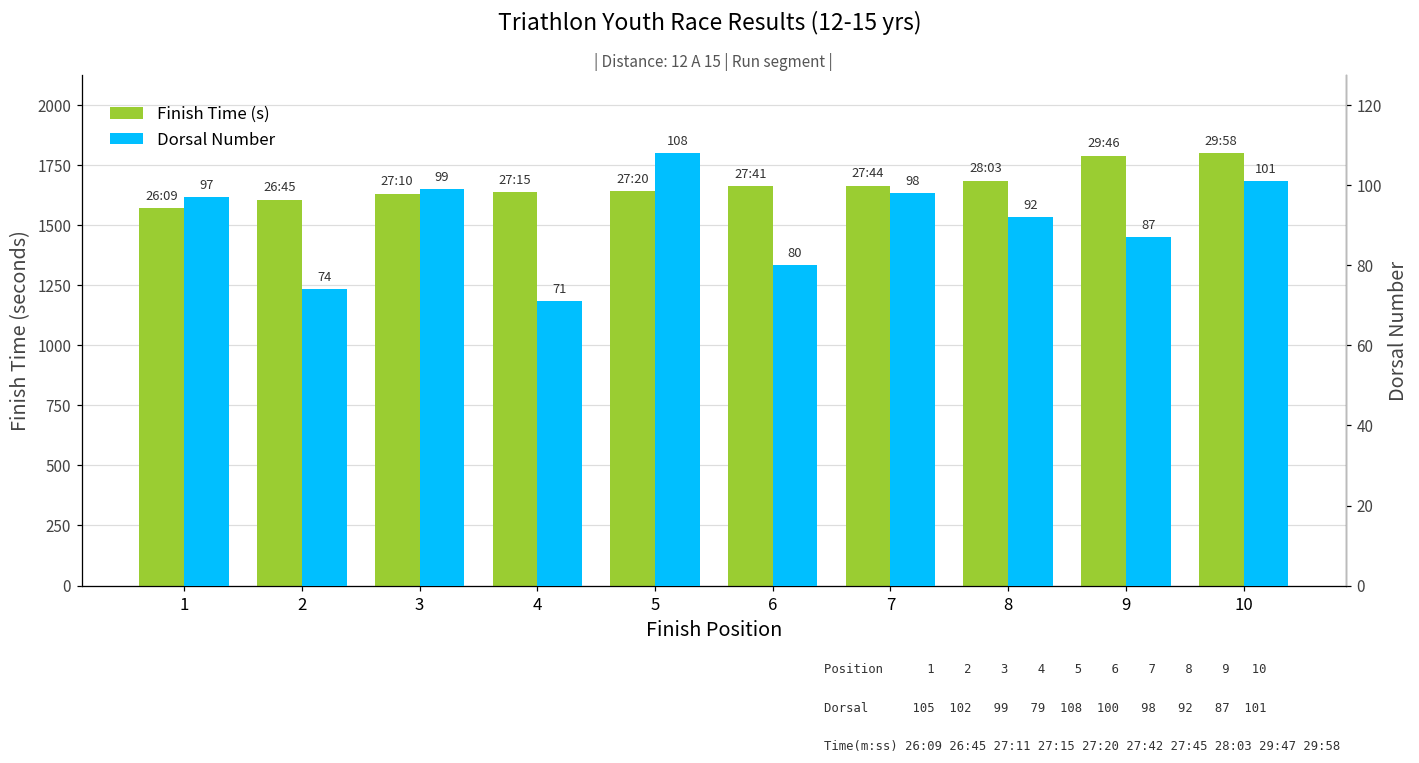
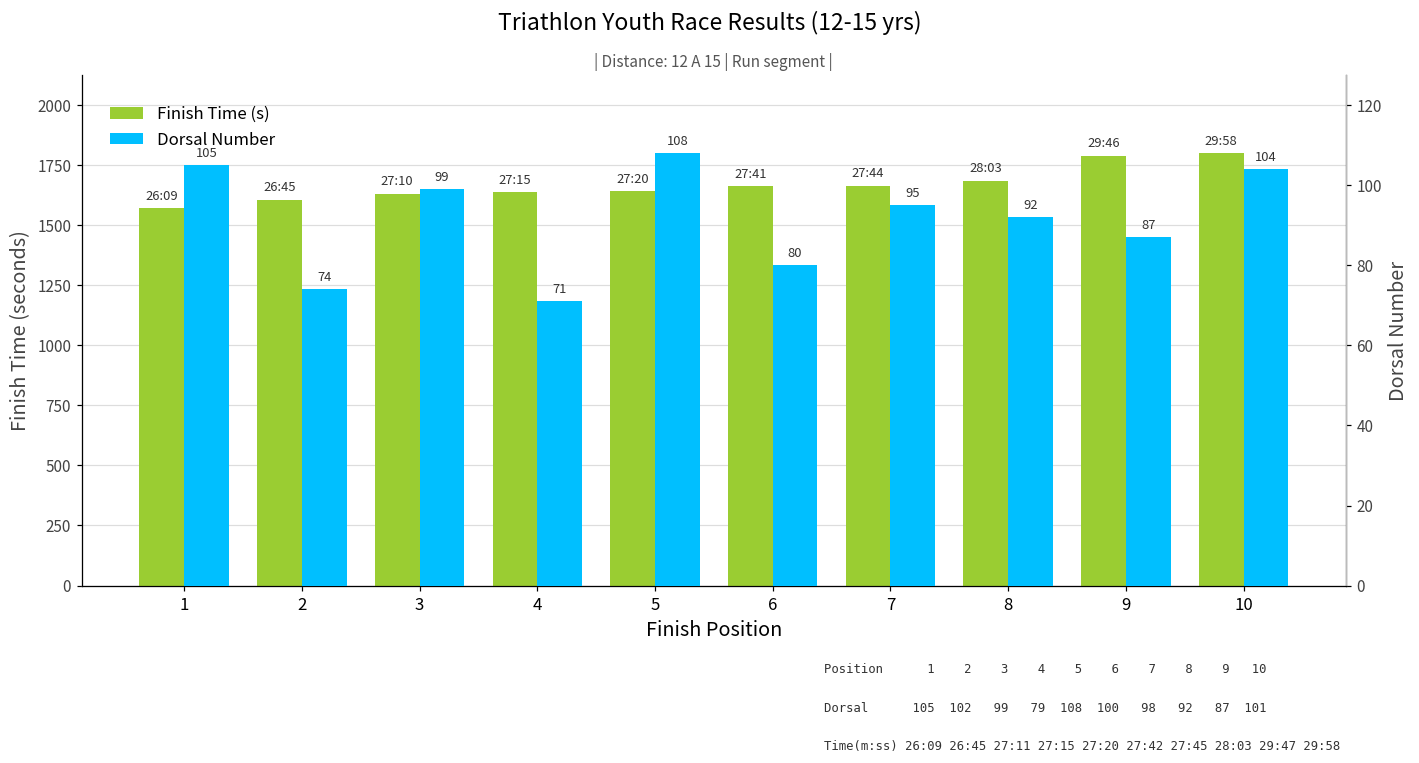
  {
    "Dorsal Number": {
-     "1": 97,
+     "1": 105,
      "2": 74,
      "3": 99,
      "4": 71,
      "5": 108,
      "6": 80,
-     "7": 98,
+     "7": 95,
      "8": 92,
      "9": 87,
-     "10": 101
+     "10": 104
    }
  }
